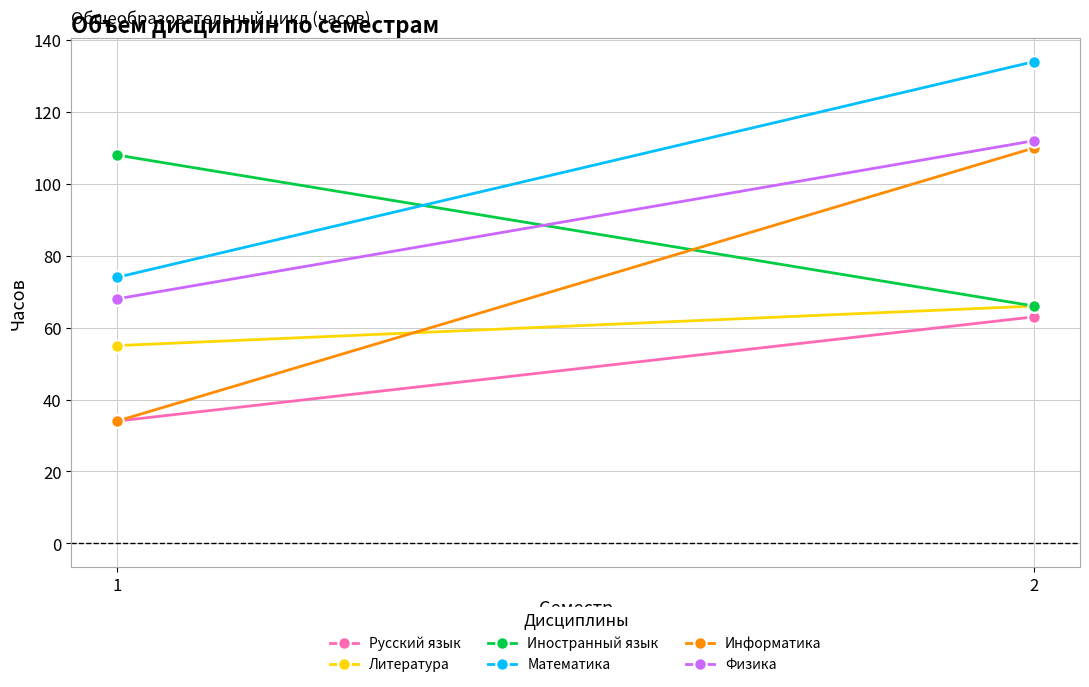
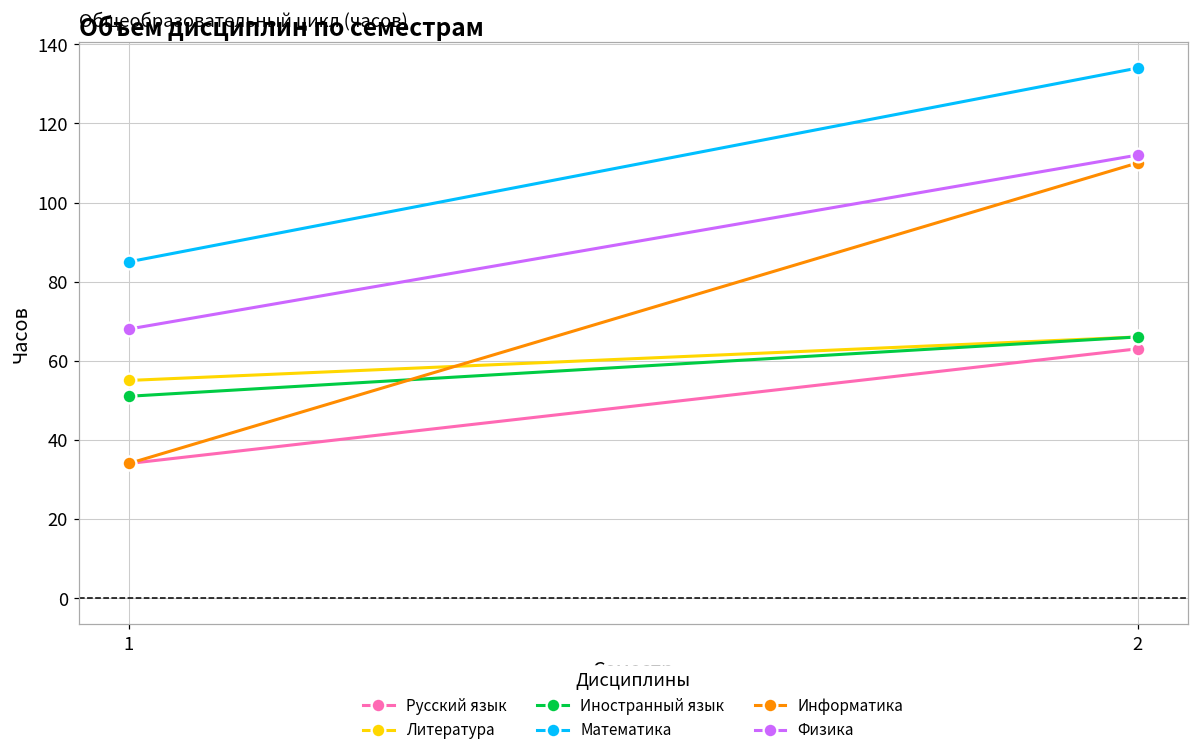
  {
    "Русский язык": {
      "2": 63
    },
    "Литература": {
      "1": 55
    },
    "Иностранный язык": {
-     "1": 108
+     "1": 51
    },
    "Математика": {
-     "1": 74,
+     "1": 85,
      "2": 134
    },
    "Информатика": {
      "2": 110
    },
    "Физика": {
      "1": 68,
      "2": 112
    }
  }
